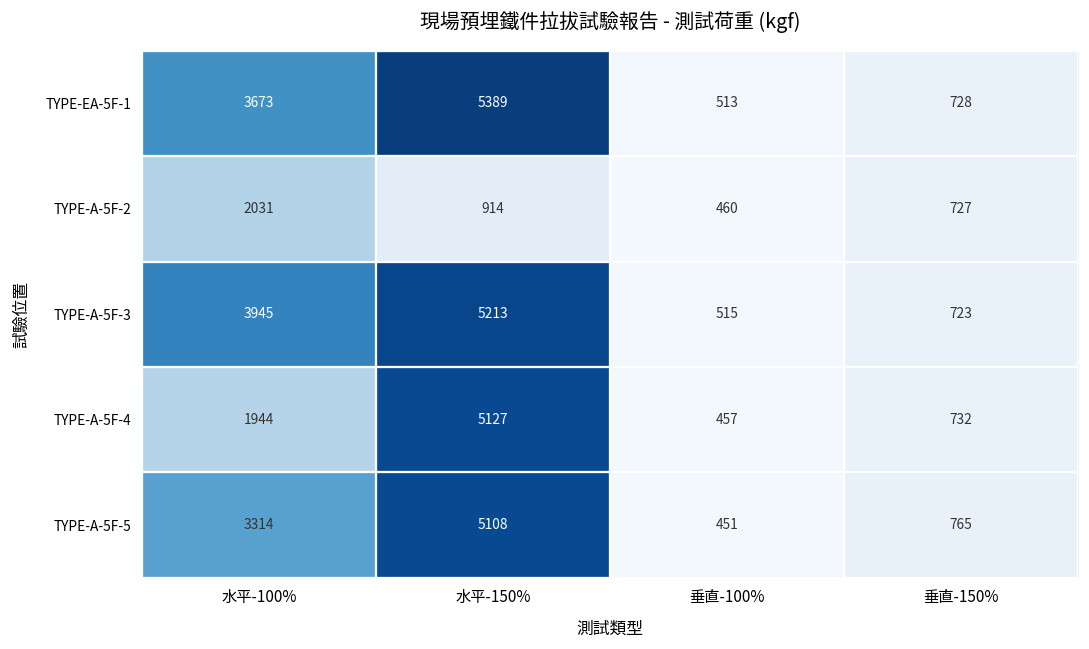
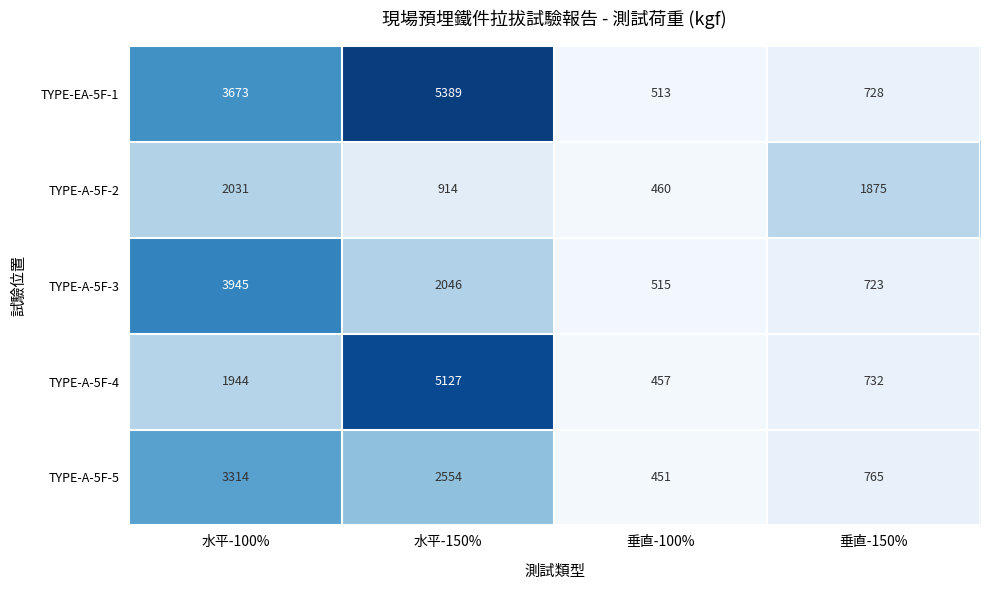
  {
    "TYPE-EA-5F-1": {
      "水平-100%": 3673,
      "水平-150%": 5389,
      "垂直-100%": 513,
      "垂直-150%": 728
    },
    "TYPE-A-5F-2": {
      "水平-100%": 2031,
      "水平-150%": 914,
      "垂直-100%": 460,
-     "垂直-150%": 727
+     "垂直-150%": 1875
    },
    "TYPE-A-5F-3": {
      "水平-100%": 3945,
-     "水平-150%": 5213,
+     "水平-150%": 2046,
      "垂直-100%": 515,
      "垂直-150%": 723
    },
    "TYPE-A-5F-4": {
      "水平-100%": 1944,
      "水平-150%": 5127,
      "垂直-100%": 457,
      "垂直-150%": 732
    },
    "TYPE-A-5F-5": {
      "水平-100%": 3314,
-     "水平-150%": 5108,
+     "水平-150%": 2554,
      "垂直-100%": 451,
      "垂直-150%": 765
    }
  }
